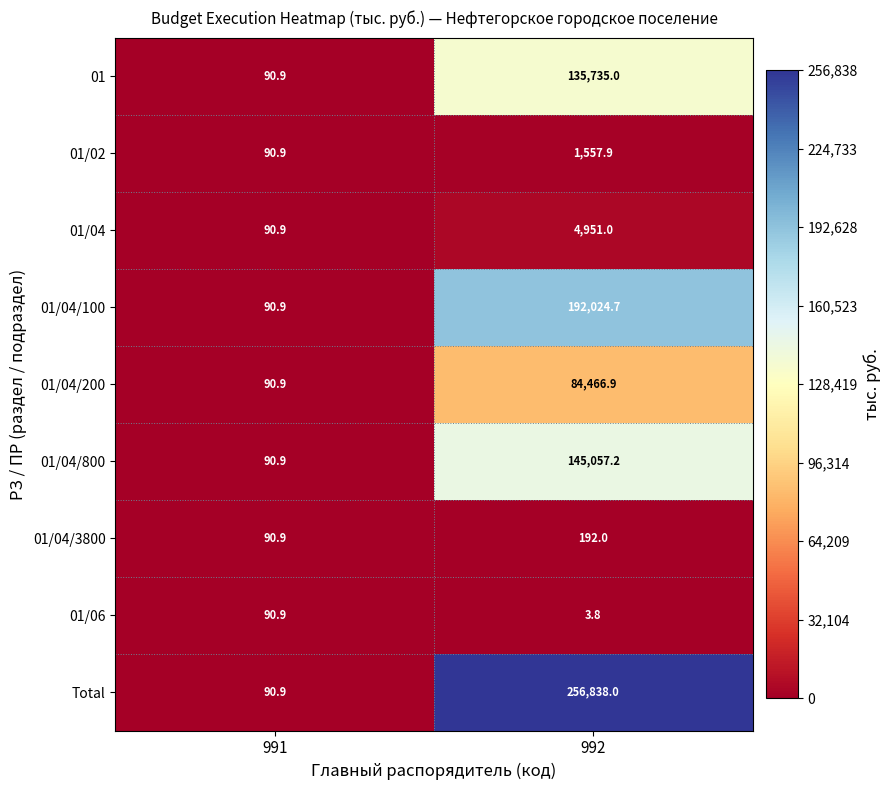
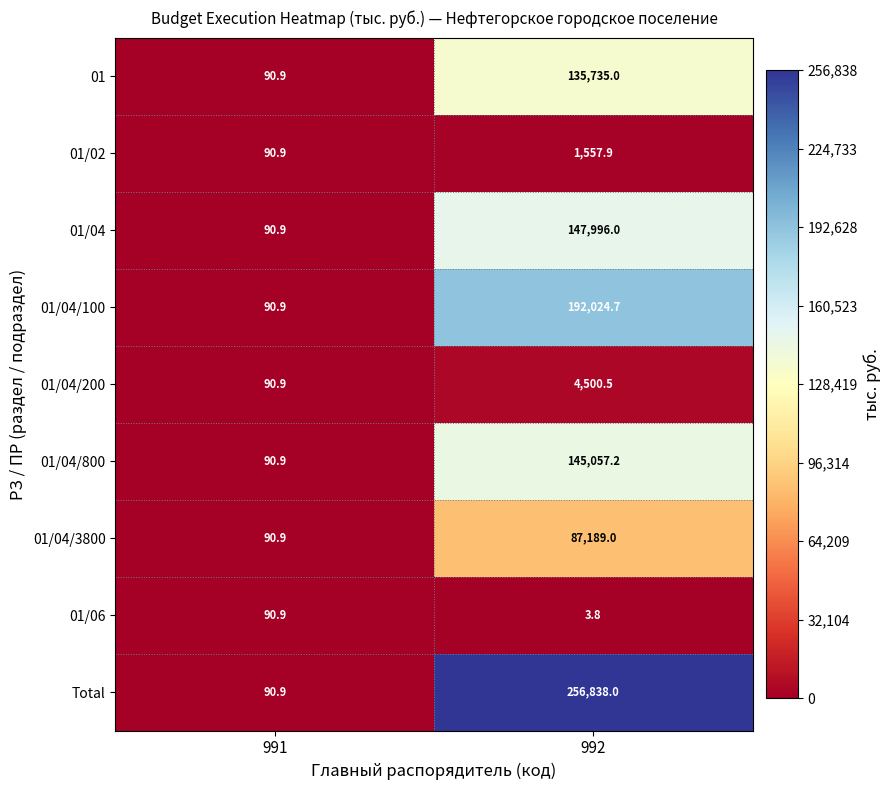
  {
    "01": {
      "991": "90.9",
      "992": "135,735.0"
    },
    "01/02": {
      "991": "90.9",
      "992": "1,557.9"
    },
    "01/04": {
      "991": "90.9",
-     "992": "4,951.0"
+     "992": "147,996.0"
    },
    "01/04/100": {
      "991": "90.9",
      "992": "192,024.7"
    },
    "01/04/200": {
      "991": "90.9",
-     "992": "84,466.9"
+     "992": "4,500.5"
    },
    "01/04/800": {
      "991": "90.9",
      "992": "145,057.2"
    },
    "01/04/3800": {
      "991": "90.9",
-     "992": "192.0"
+     "992": "87,189.0"
    },
    "01/06": {
      "991": "90.9",
      "992": "3.8"
    },
    "Total": {
      "991": "90.9",
      "992": "256,838.0"
    }
  }
